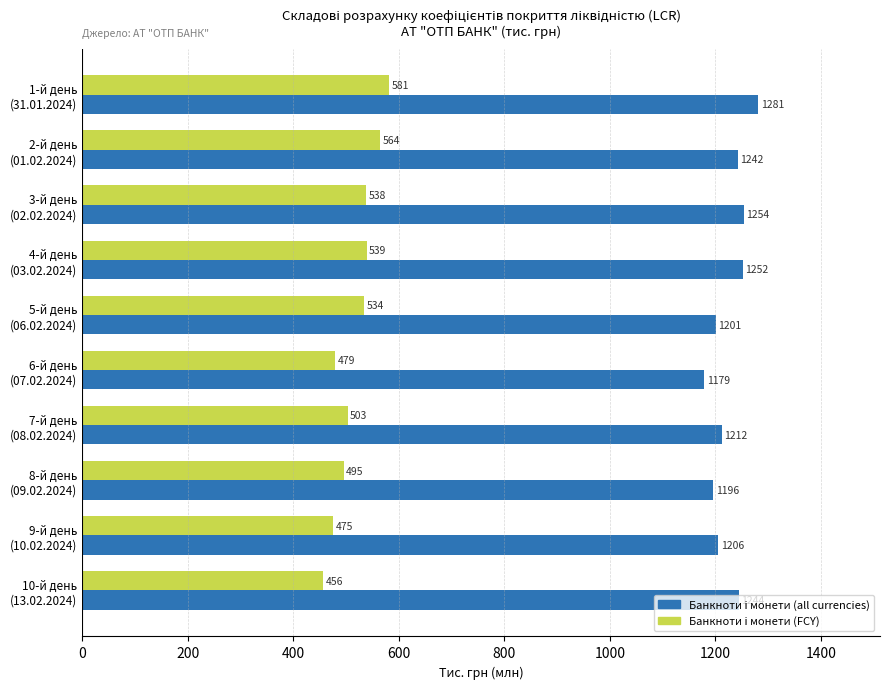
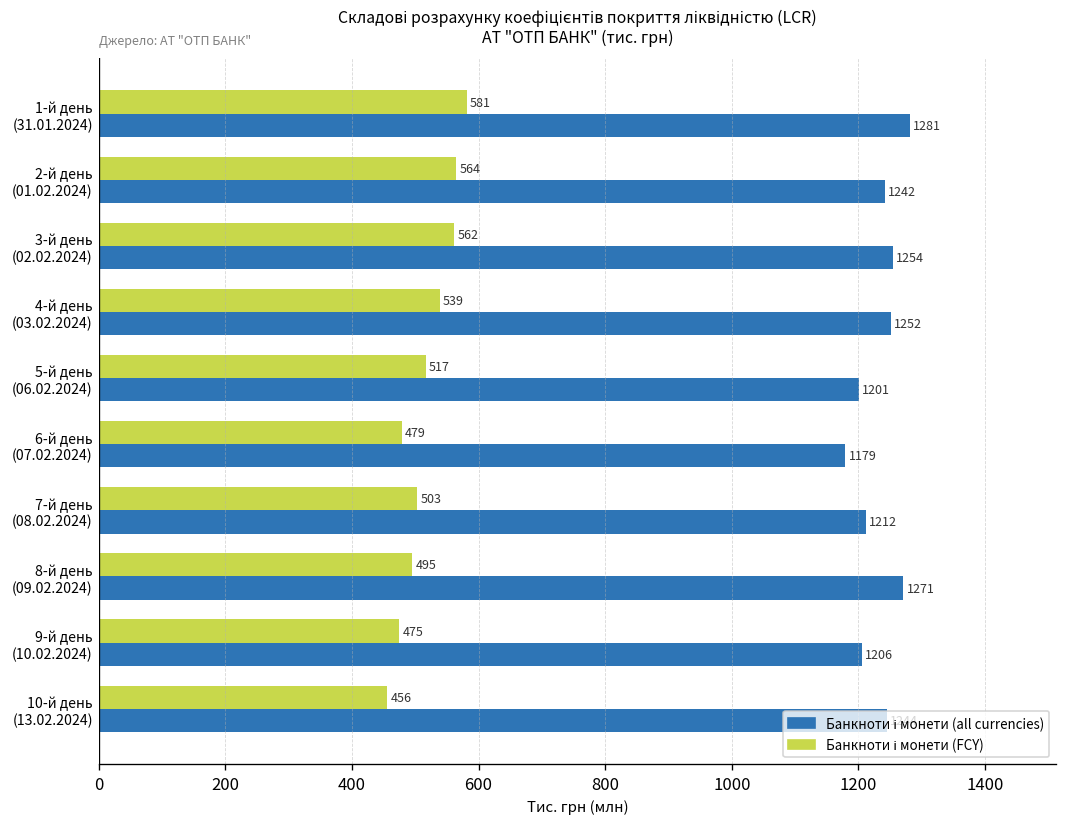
  {
    "Банкноти і монети (all currencies)": {
      "1-й день (31.01.2024)": 1281,
      "2-й день (01.02.2024)": 1242,
      "3-й день (02.02.2024)": 1254,
      "4-й день (03.02.2024)": 1252,
      "5-й день (06.02.2024)": 1201,
      "6-й день (07.02.2024)": 1179,
      "7-й день (08.02.2024)": 1212,
-     "8-й день (09.02.2024)": 1196,
+     "8-й день (09.02.2024)": 1271,
      "9-й день (10.02.2024)": 1206
    },
    "Банкноти і монети (FCY)": {
      "1-й день (31.01.2024)": 581,
      "2-й день (01.02.2024)": 564,
-     "3-й день (02.02.2024)": 538,
+     "3-й день (02.02.2024)": 562,
      "4-й день (03.02.2024)": 539,
-     "5-й день (06.02.2024)": 534,
+     "5-й день (06.02.2024)": 517,
      "6-й день (07.02.2024)": 479,
      "7-й день (08.02.2024)": 503,
      "8-й день (09.02.2024)": 495,
      "9-й день (10.02.2024)": 475,
      "10-й день (13.02.2024)": 456
    }
  }
